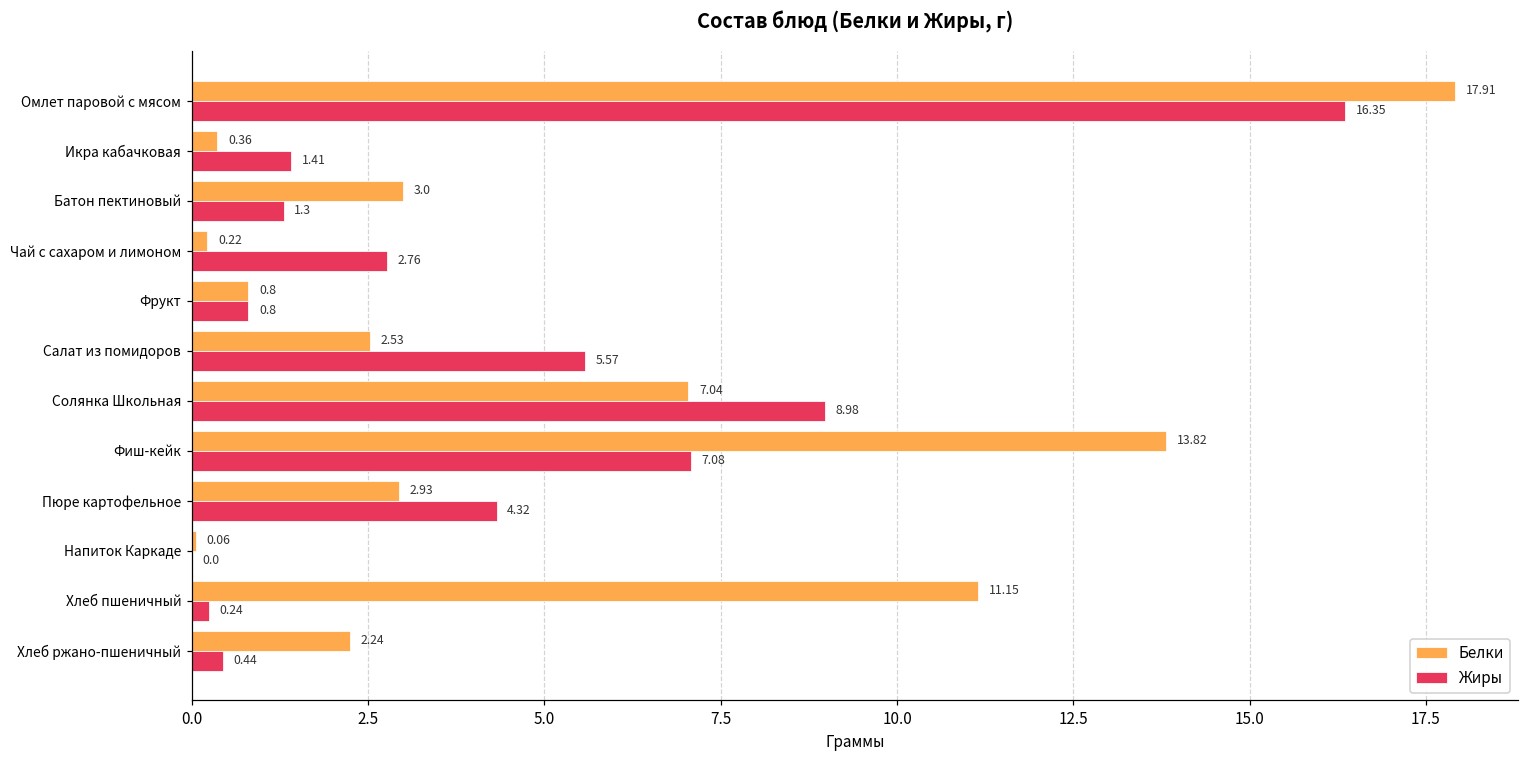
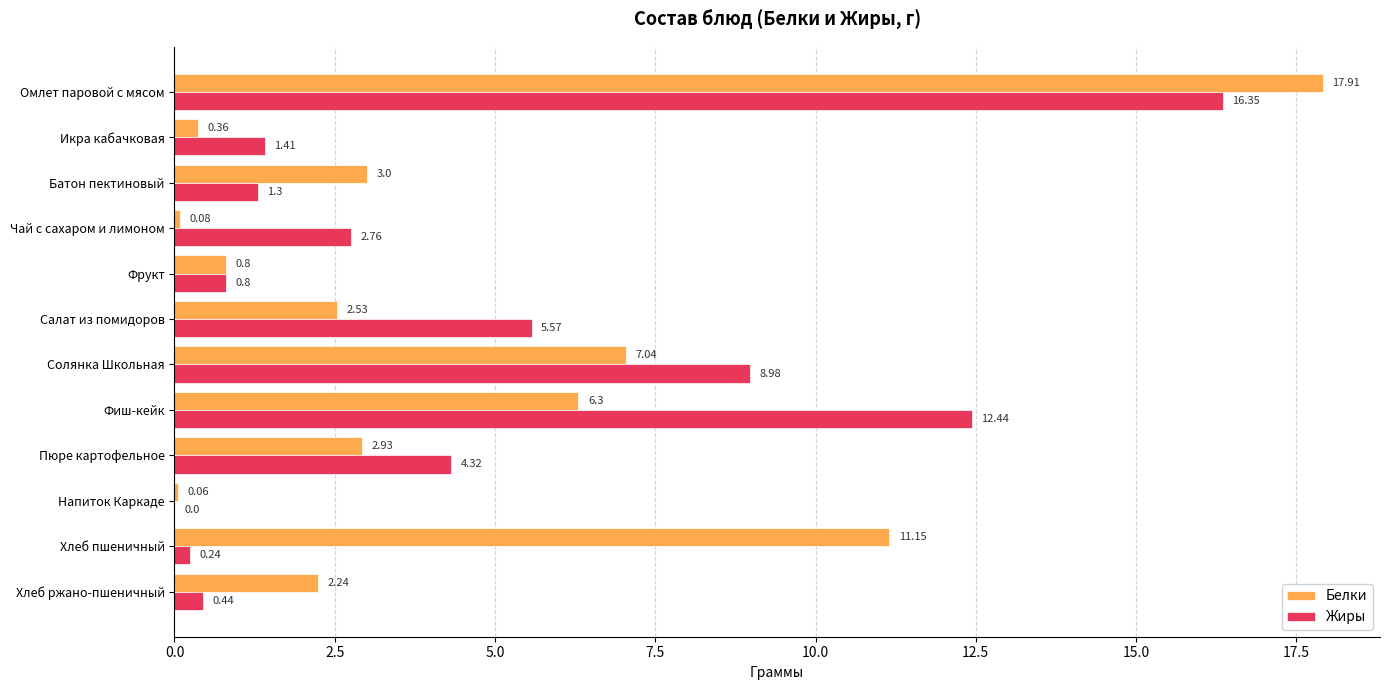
  {
    "Белки": {
      "Омлет паровой с мясом": 17.91,
      "Икра кабачковая": 0.36,
      "Батон пектиновый": 3.0,
-     "Чай с сахаром и лимоном": 0.22,
+     "Чай с сахаром и лимоном": 0.08,
      "Фрукт": 0.8,
      "Салат из помидоров": 2.53,
      "Солянка Школьная": 7.04,
-     "Фиш-кейк": 13.82,
+     "Фиш-кейк": 6.3,
      "Пюре картофельное": 2.93,
      "Напиток Каркаде": 0.06,
      "Хлеб пшеничный": 11.15,
      "Хлеб ржано-пшеничный": 2.24
    },
    "Жиры": {
      "Омлет паровой с мясом": 16.35,
      "Икра кабачковая": 1.41,
      "Батон пектиновый": 1.3,
      "Чай с сахаром и лимоном": 2.76,
      "Фрукт": 0.8,
      "Салат из помидоров": 5.57,
      "Солянка Школьная": 8.98,
-     "Фиш-кейк": 7.08,
+     "Фиш-кейк": 12.44,
      "Пюре картофельное": 4.32,
      "Напиток Каркаде": 0.0,
      "Хлеб пшеничный": 0.24,
      "Хлеб ржано-пшеничный": 0.44
    }
  }
